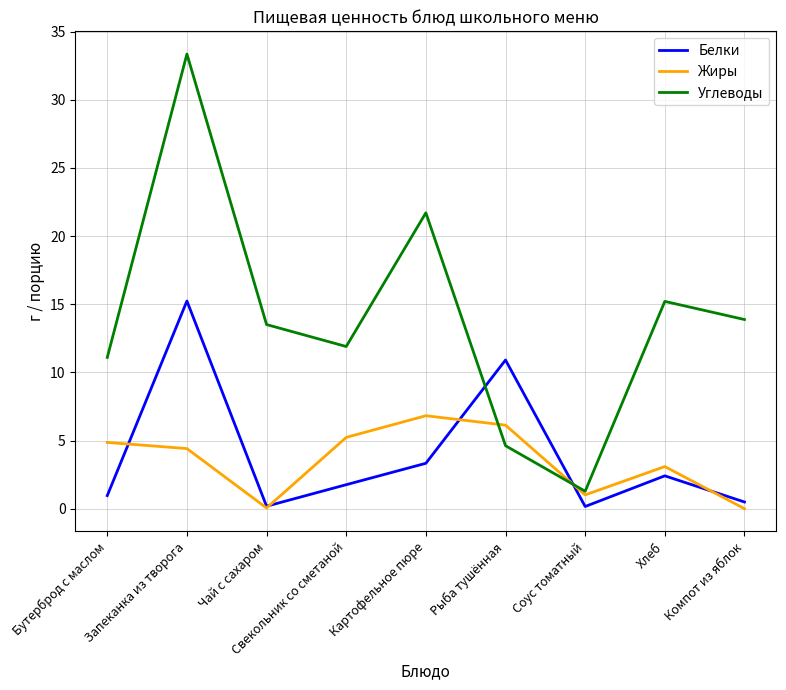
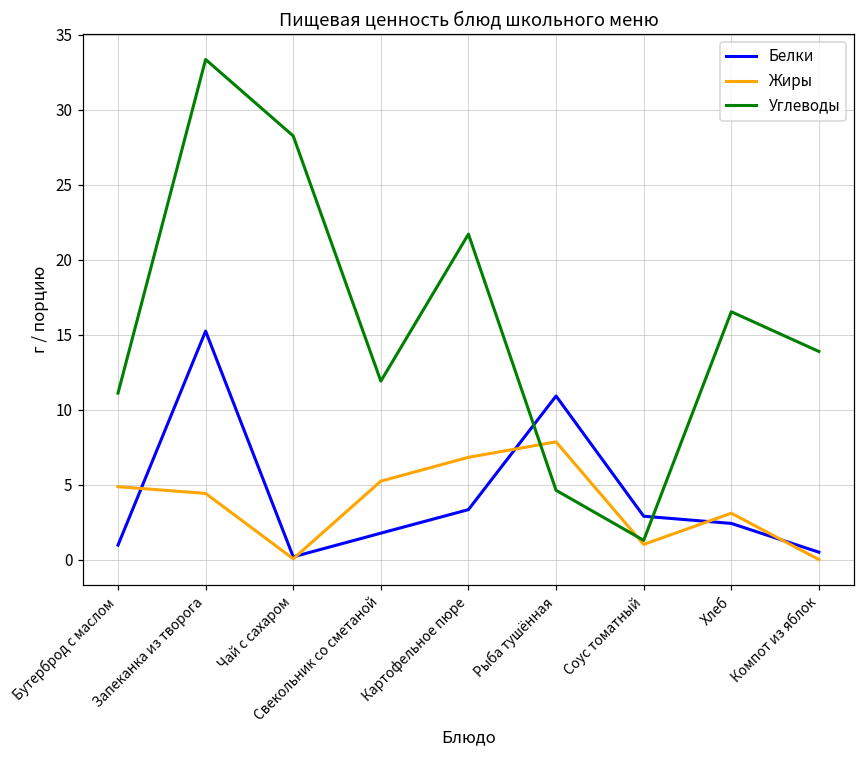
  {
    "Белки": {
      "Бутерброд с маслом": 1.0,
      "Запеканка из творога": 15.2,
      "Свекольник со сметаной": 1.8,
      "Картофельное пюре": 3.3,
      "Рыба тушённая": 10.9,
-     "Соус томатный": 0.2,
+     "Соус томатный": 2.9,
      "Хлеб": 2.4,
      "Компот из яблок": 0.5
    },
    "Жиры": {
      "Бутерброд с маслом": 4.9,
      "Запеканка из творога": 4.4,
      "Свекольник со сметаной": 5.2,
      "Картофельное пюре": 6.8,
-     "Рыба тушённая": 6.1,
+     "Рыба тушённая": 7.9,
      "Соус томатный": 1.0,
      "Хлеб": 3.1,
      "Компот из яблок": 0.0
    },
    "Углеводы": {
      "Бутерброд с маслом": 11.1,
      "Запеканка из творога": 33.4,
-     "Чай с сахаром": 13.5,
+     "Чай с сахаром": 28.3,
      "Свекольник со сметаной": 11.9,
      "Картофельное пюре": 21.7,
      "Рыба тушённая": 4.6,
      "Соус томатный": 1.3,
-     "Хлеб": 15.2,
+     "Хлеб": 16.5,
      "Компот из яблок": 13.9
    }
  }
